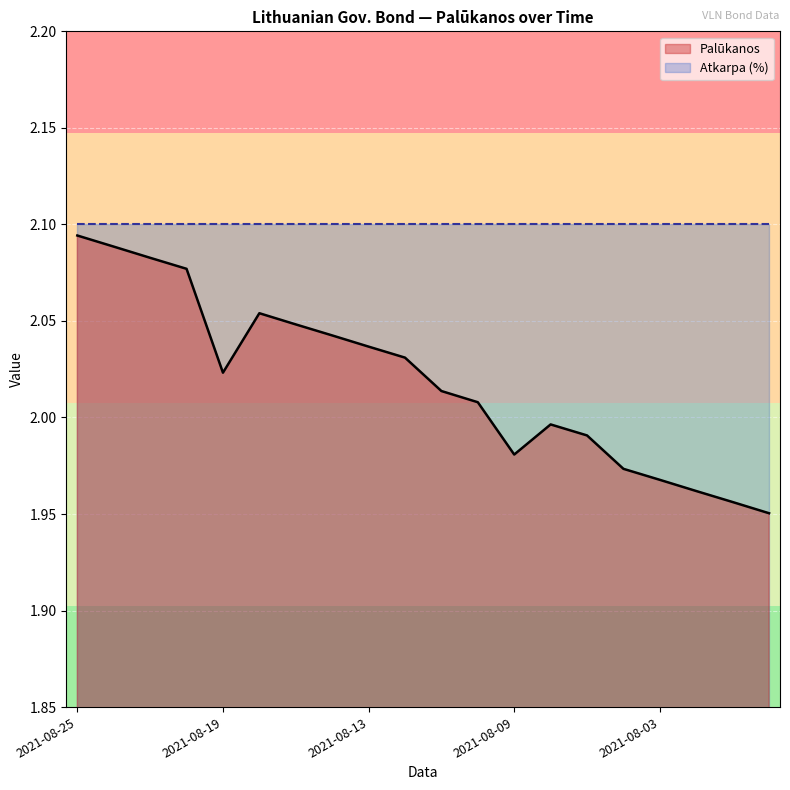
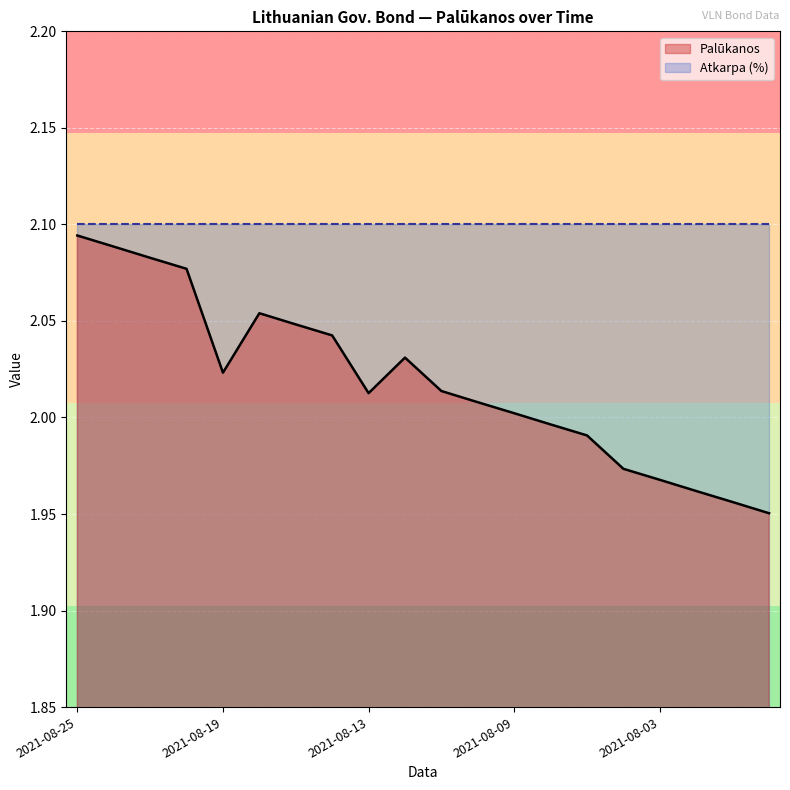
  {
    "Palūkanos": {
      "2021-08-25": 2.094,
      "2021-08-19": 2.023,
-     "2021-08-13": 2.037,
-     "2021-08-09": 1.981,
+     "2021-08-13": 2.013,
+     "2021-08-09": 2.002,
      "2021-08-03": 1.968
    },
    "Atkarpa (%)": {
      "2021-08-25": 2.100,
      "2021-08-19": 2.100,
      "2021-08-13": 2.100,
      "2021-08-09": 2.100,
      "2021-08-03": 2.100
    }
  }
